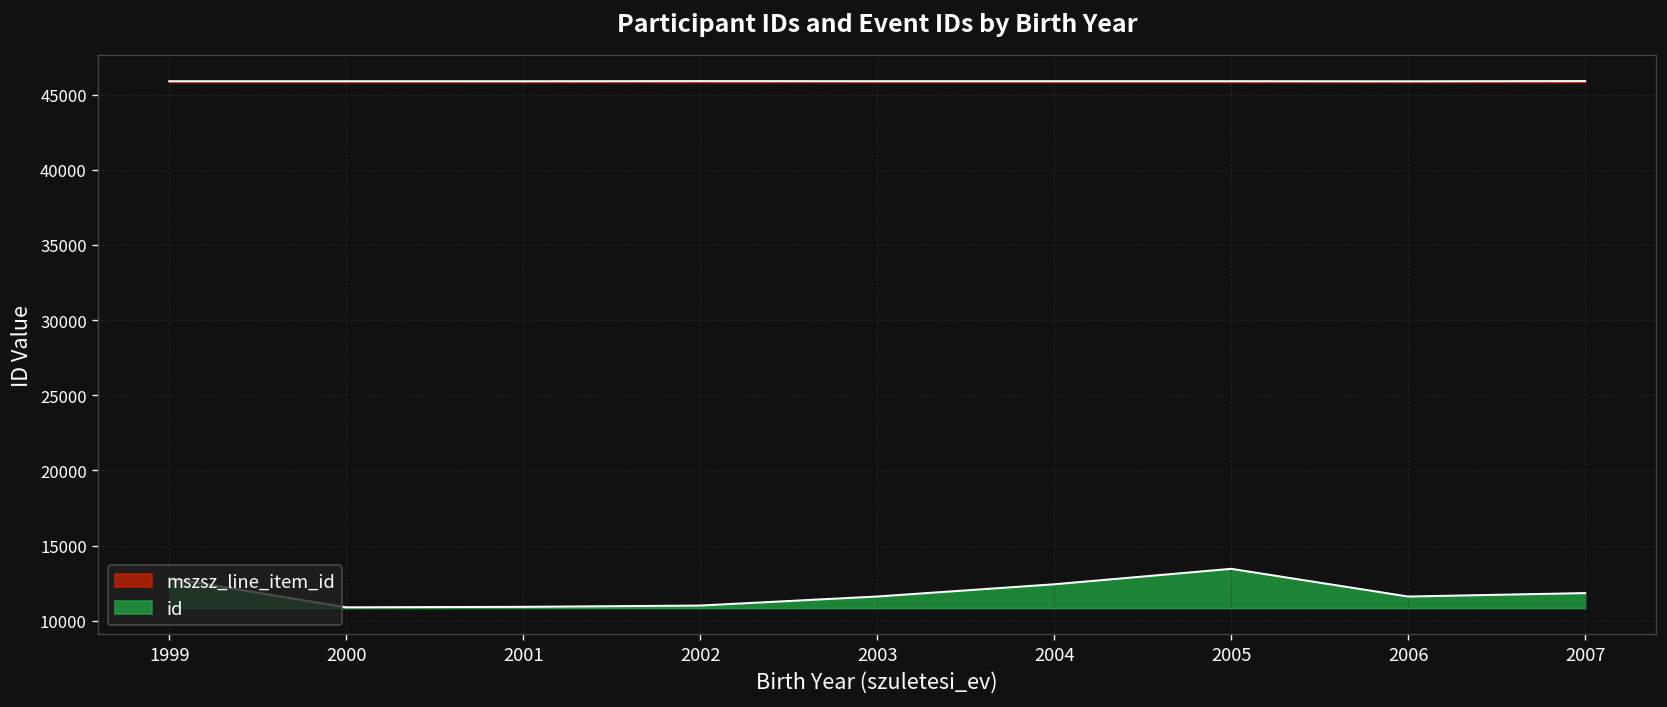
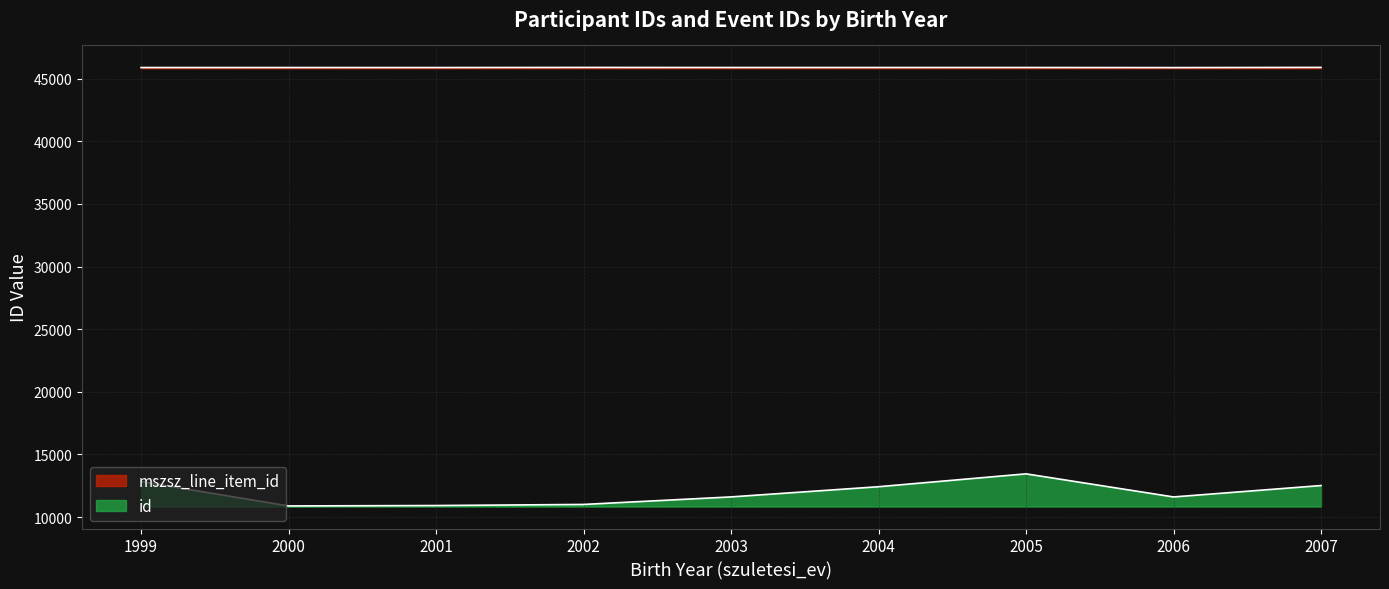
  {
    "mszsz_line_item_id": {
      "1999": 45900,
      "2000": 45900,
      "2001": 45900,
      "2002": 45900,
      "2003": 45900,
      "2004": 45900,
      "2005": 45900,
      "2006": 45900,
      "2007": 45900
    },
    "id": {
      "2000": 10900,
      "2001": 10900,
      "2002": 11000,
      "2003": 11600,
      "2004": 12400,
      "2005": 13500,
      "2006": 11600,
-     "2007": 11800
+     "2007": 12500
    }
  }
